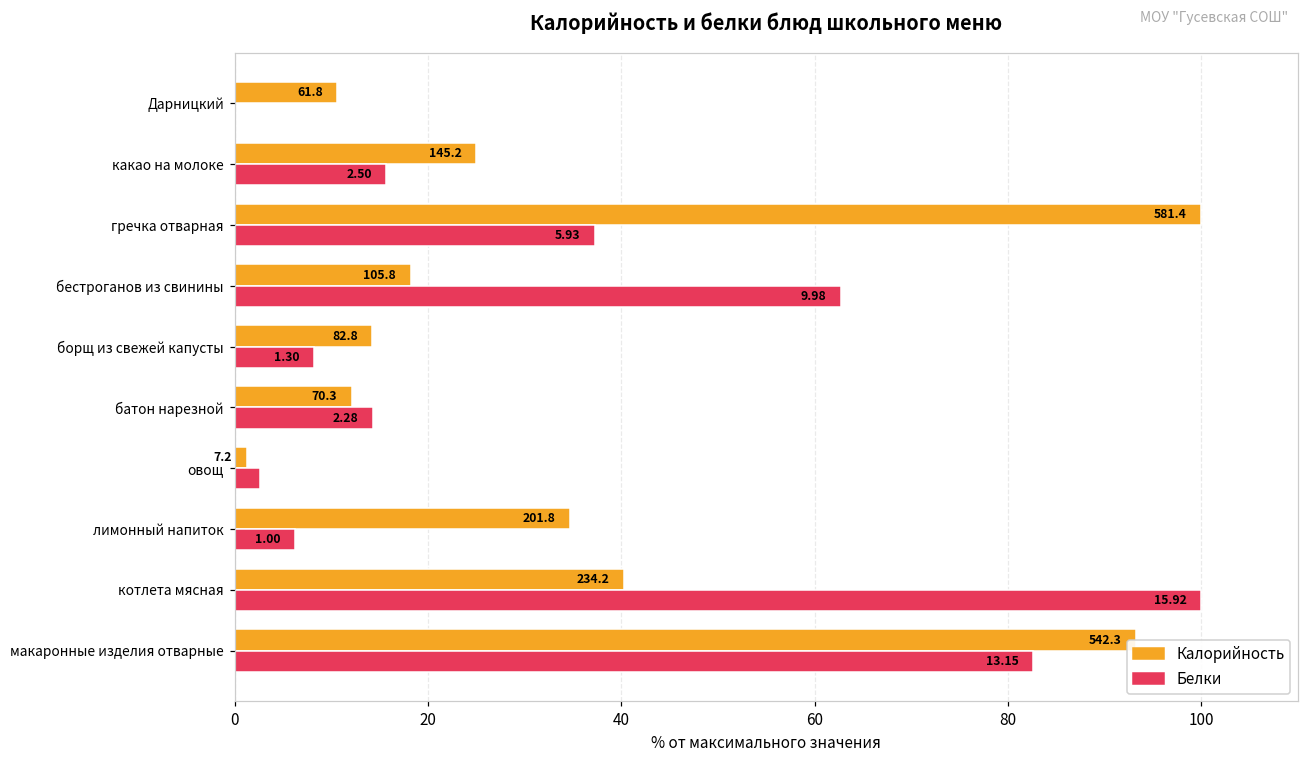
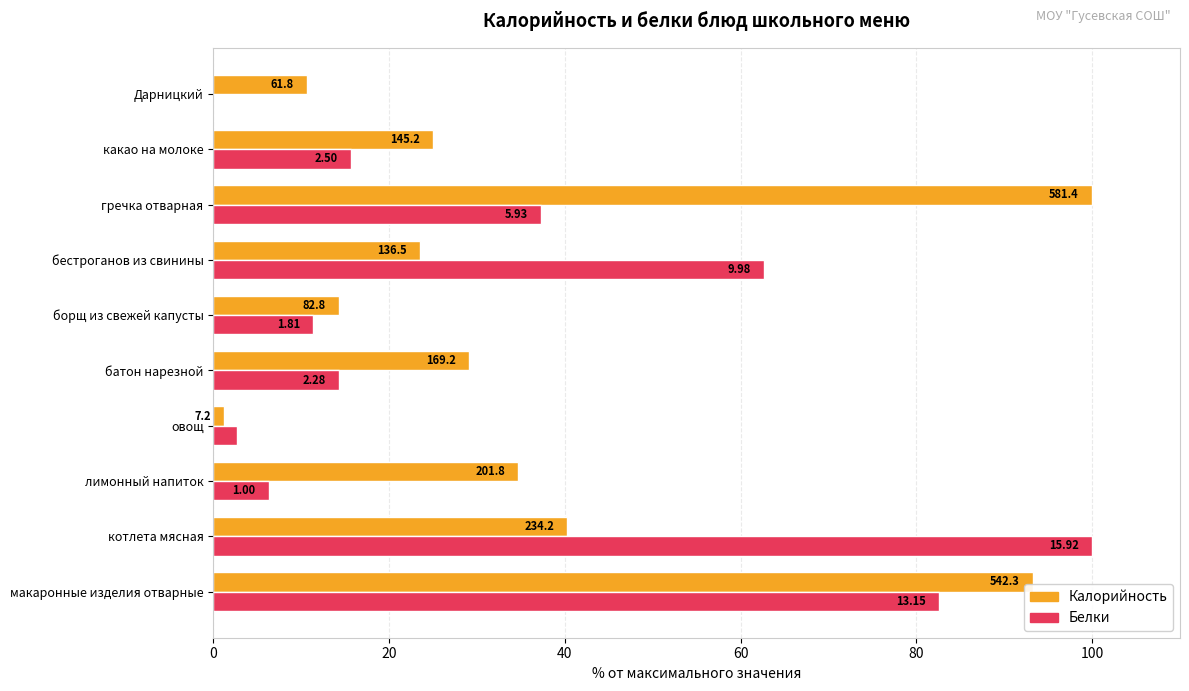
  {
    "Калорийность": {
-     "бестроганов из свинины": 105.8,
-     "батон нарезной": 70.3
+     "бестроганов из свинины": 136.5,
+     "батон нарезной": 169.2
    },
    "Белки": {
-     "борщ из свежей капусты": 1.30
+     "борщ из свежей капусты": 1.81
    }
  }
